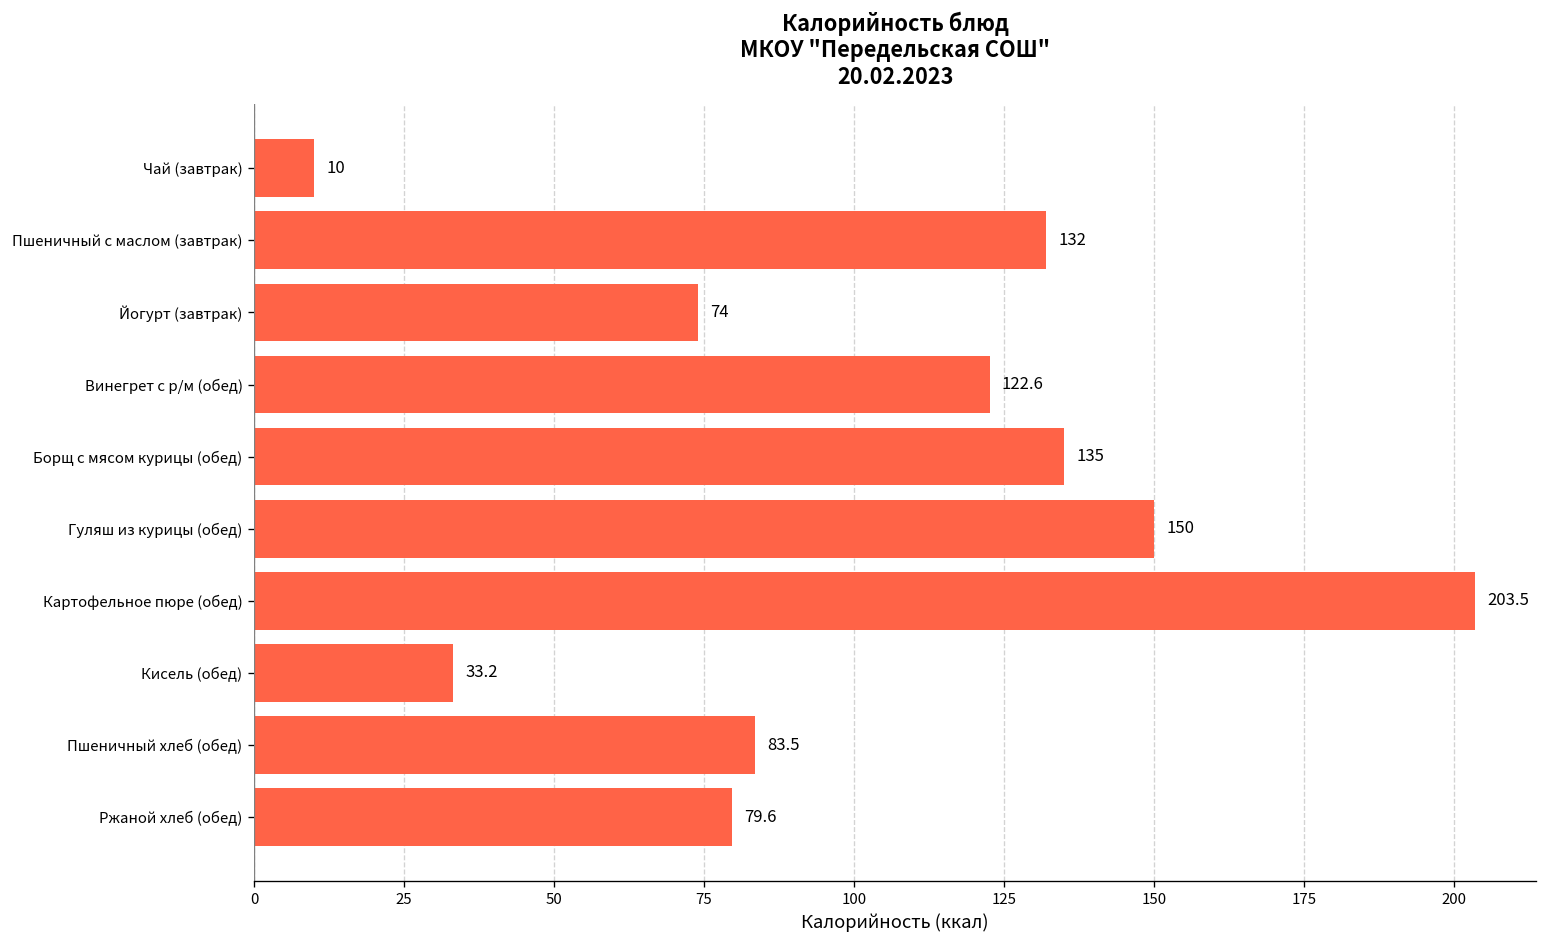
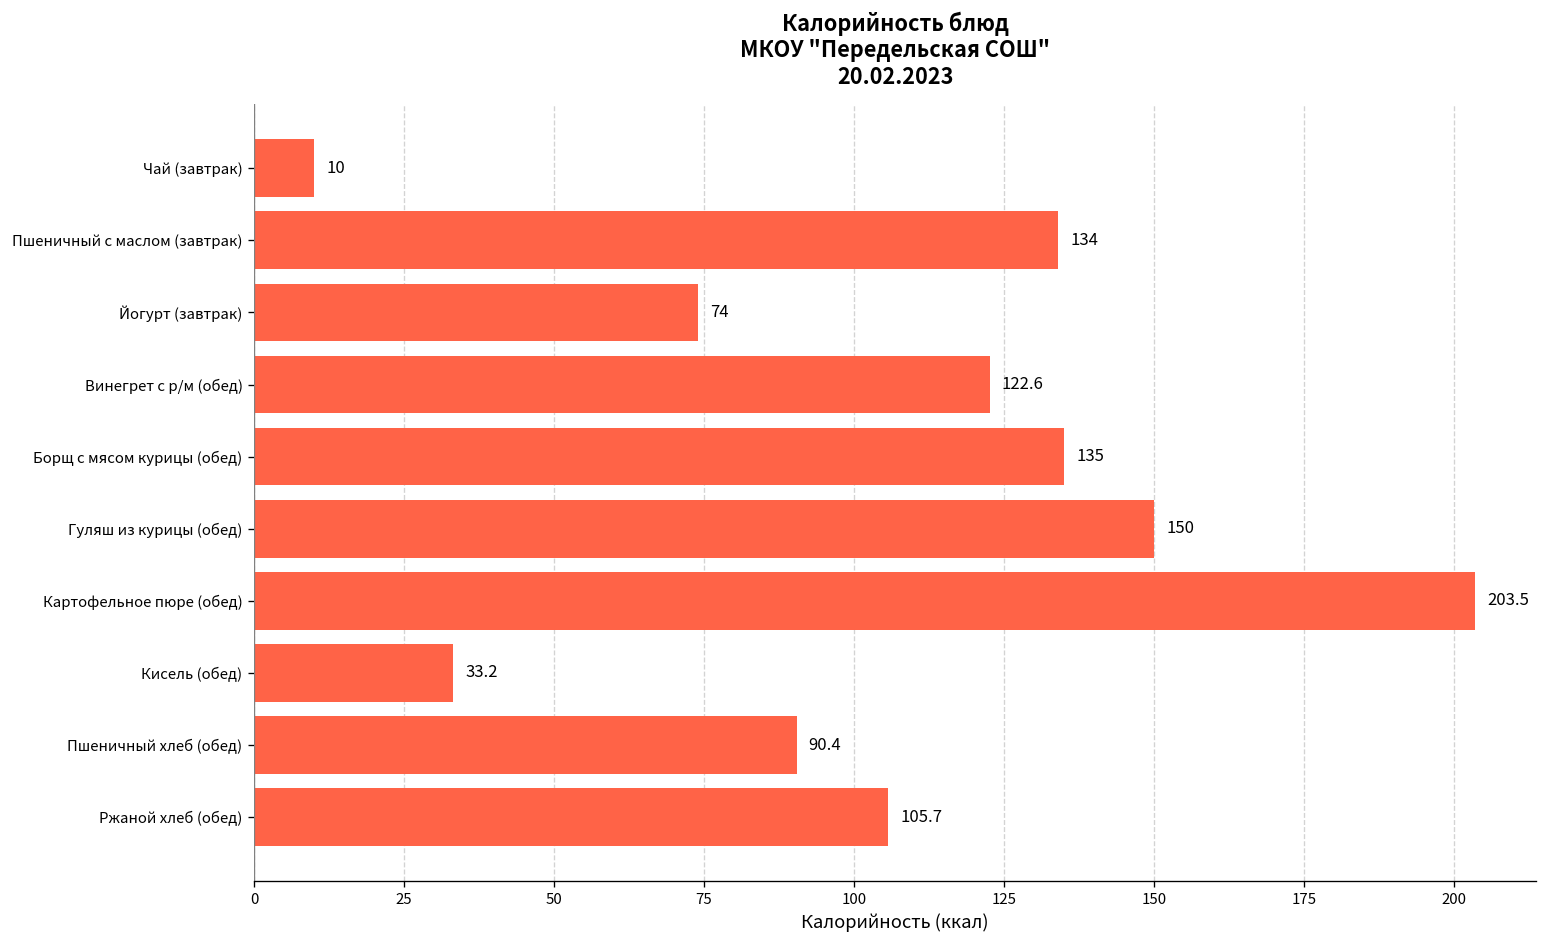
  {
    "Чай (завтрак)": 10,
-   "Пшеничный с маслом (завтрак)": 132,
+   "Пшеничный с маслом (завтрак)": 134,
    "Йогурт (завтрак)": 74,
    "Винегрет с р/м (обед)": 122.6,
    "Борщ с мясом курицы (обед)": 135,
    "Гуляш из курицы (обед)": 150,
    "Картофельное пюре (обед)": 203.5,
    "Кисель (обед)": 33.2,
-   "Пшеничный хлеб (обед)": 83.5,
-   "Ржаной хлеб (обед)": 79.6
+   "Пшеничный хлеб (обед)": 90.4,
+   "Ржаной хлеб (обед)": 105.7
  }
